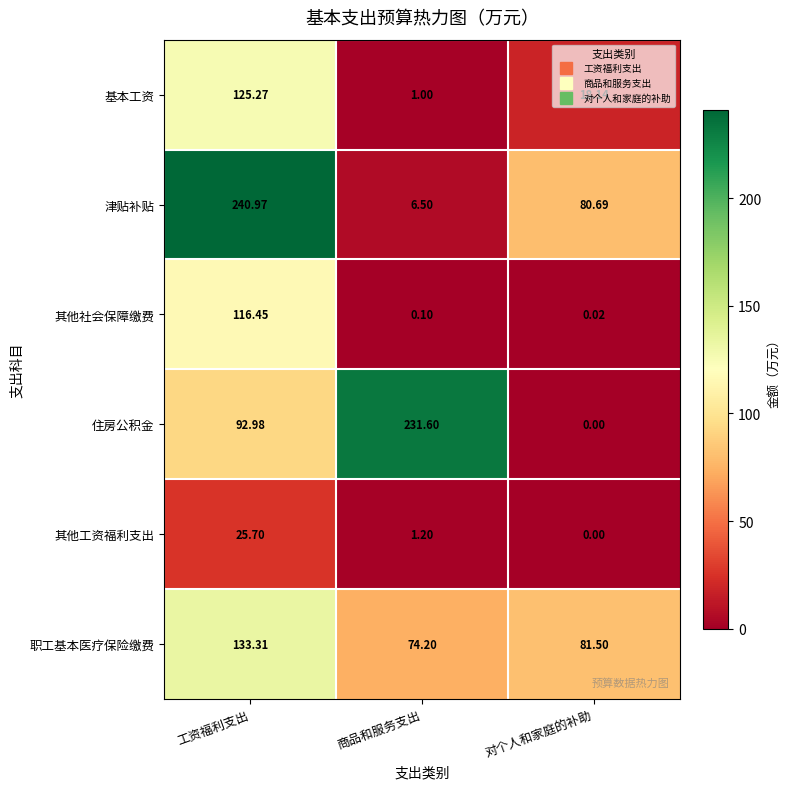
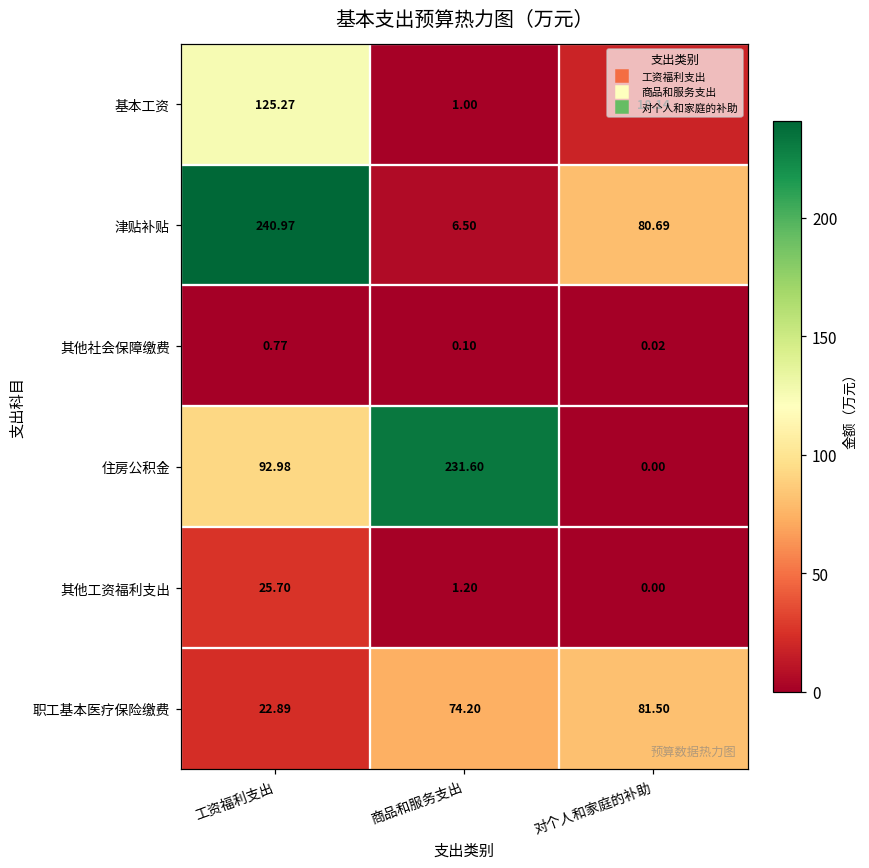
  {
    "基本工资": {
      "工资福利支出": 125.27,
      "商品和服务支出": 1.00
    },
    "津贴补贴": {
      "工资福利支出": 240.97,
      "商品和服务支出": 6.50,
      "对个人和家庭的补助": 80.69
    },
    "其他社会保障缴费": {
-     "工资福利支出": 116.45,
+     "工资福利支出": 0.77,
      "商品和服务支出": 0.10,
      "对个人和家庭的补助": 0.02
    },
    "住房公积金": {
      "工资福利支出": 92.98,
      "商品和服务支出": 231.60,
      "对个人和家庭的补助": 0.00
    },
    "其他工资福利支出": {
      "工资福利支出": 25.70,
      "商品和服务支出": 1.20,
      "对个人和家庭的补助": 0.00
    },
    "职工基本医疗保险缴费": {
-     "工资福利支出": 133.31,
+     "工资福利支出": 22.89,
      "商品和服务支出": 74.20
    }
  }
